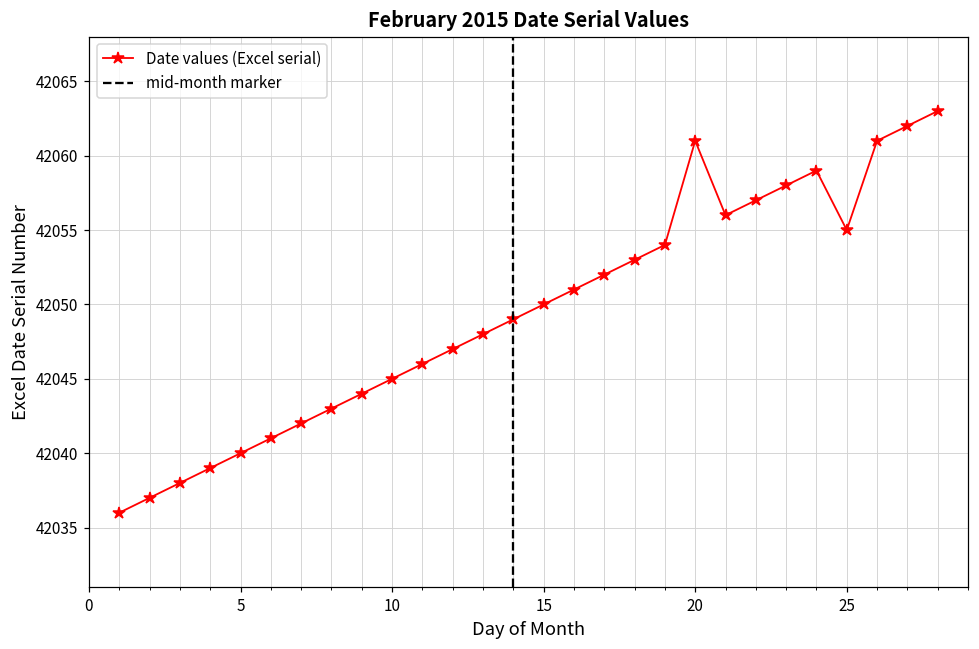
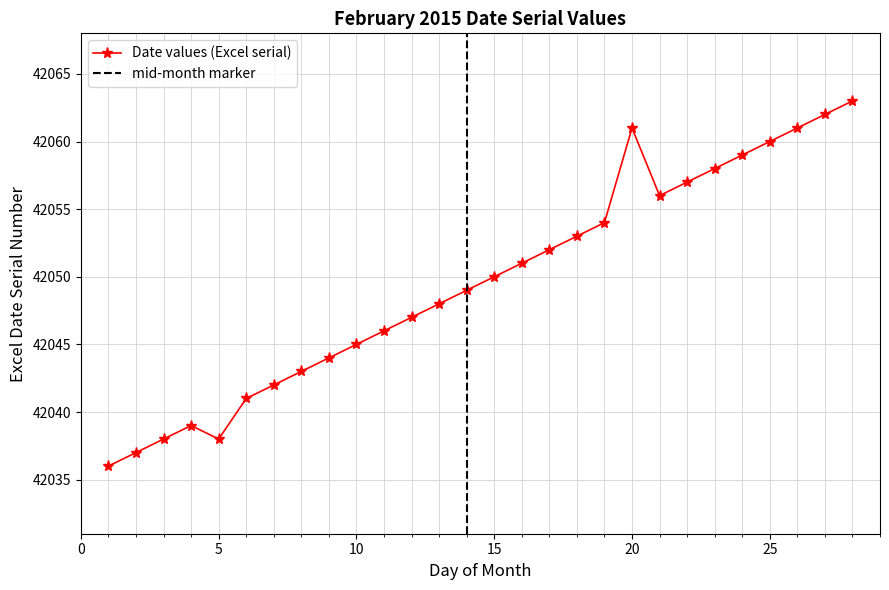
  {
-   "5": 42040,
+   "5": 42038,
    "10": 42045,
    "15": 42050,
    "20": 42061,
-   "25": 42055
+   "25": 42060
  }
